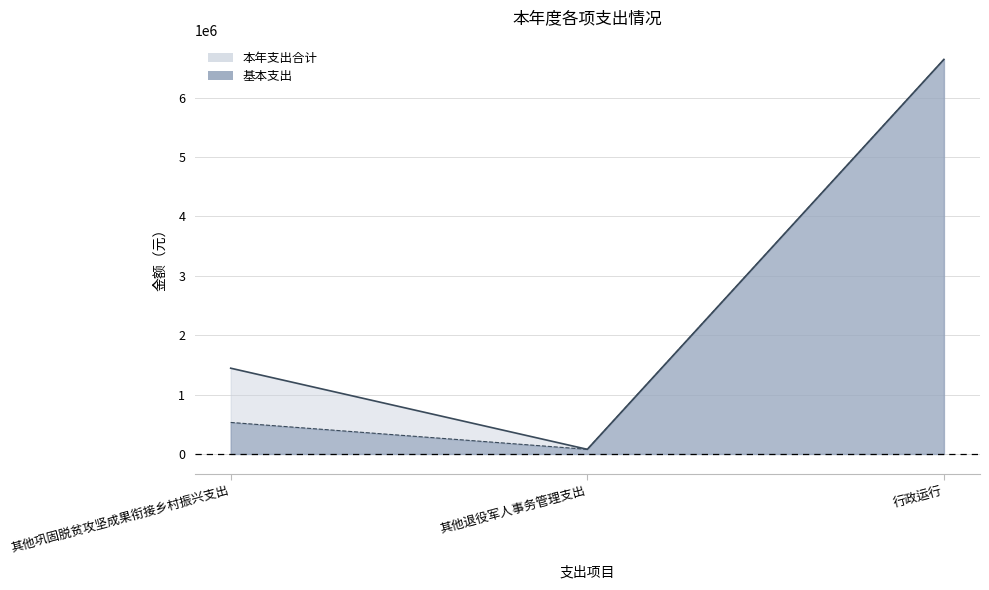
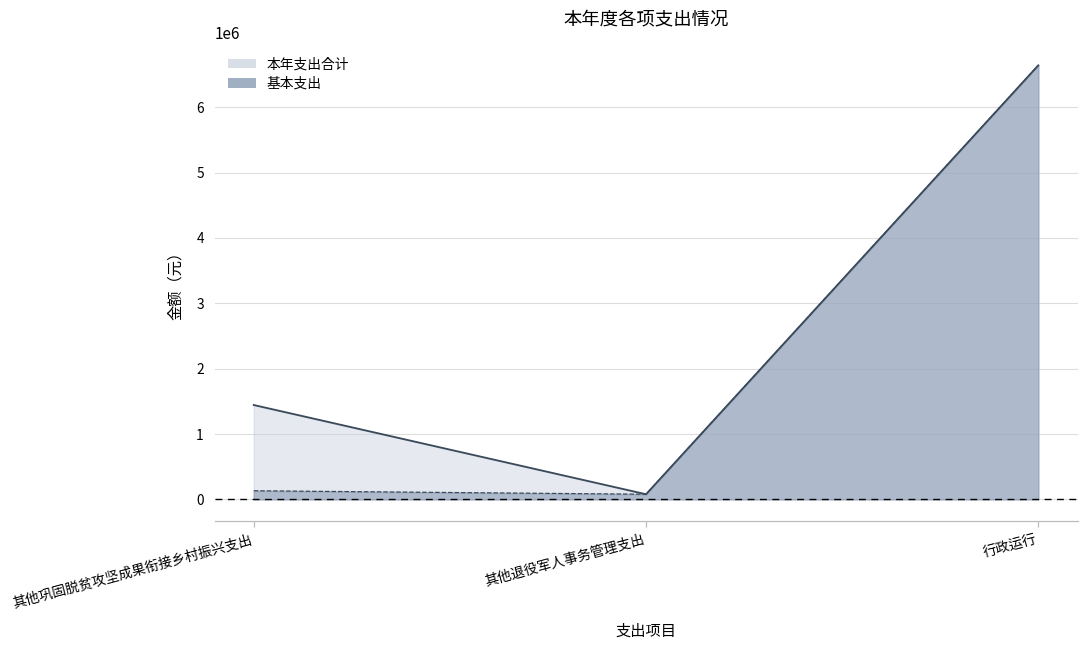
  {
    "本年支出合计": {
      "其他巩固脱贫攻坚成果衔接乡村振兴支出": 1400000
    },
    "基本支出": {
-     "其他巩固脱贫攻坚成果衔接乡村振兴支出": 500000
+     "其他巩固脱贫攻坚成果衔接乡村振兴支出": 100000
    }
  }
